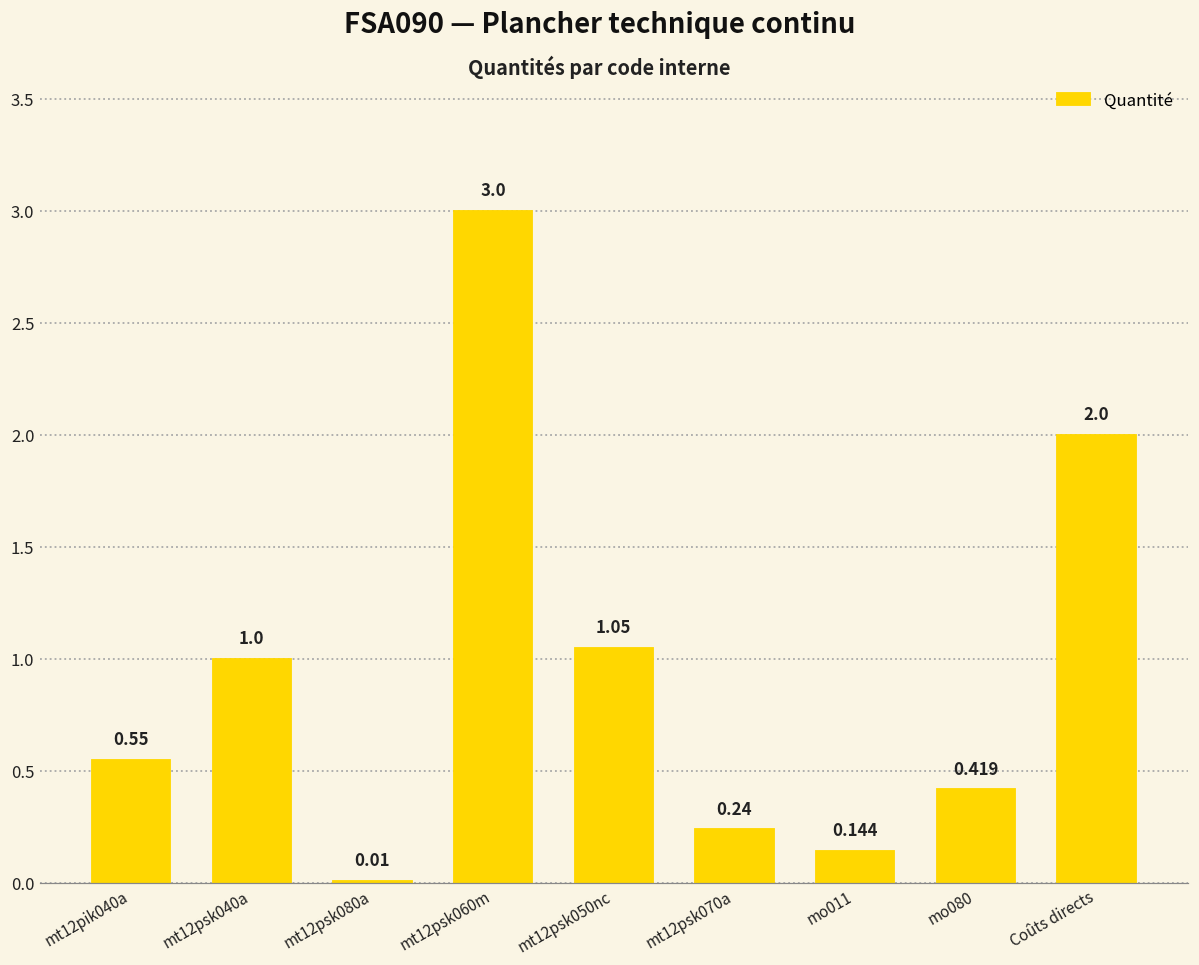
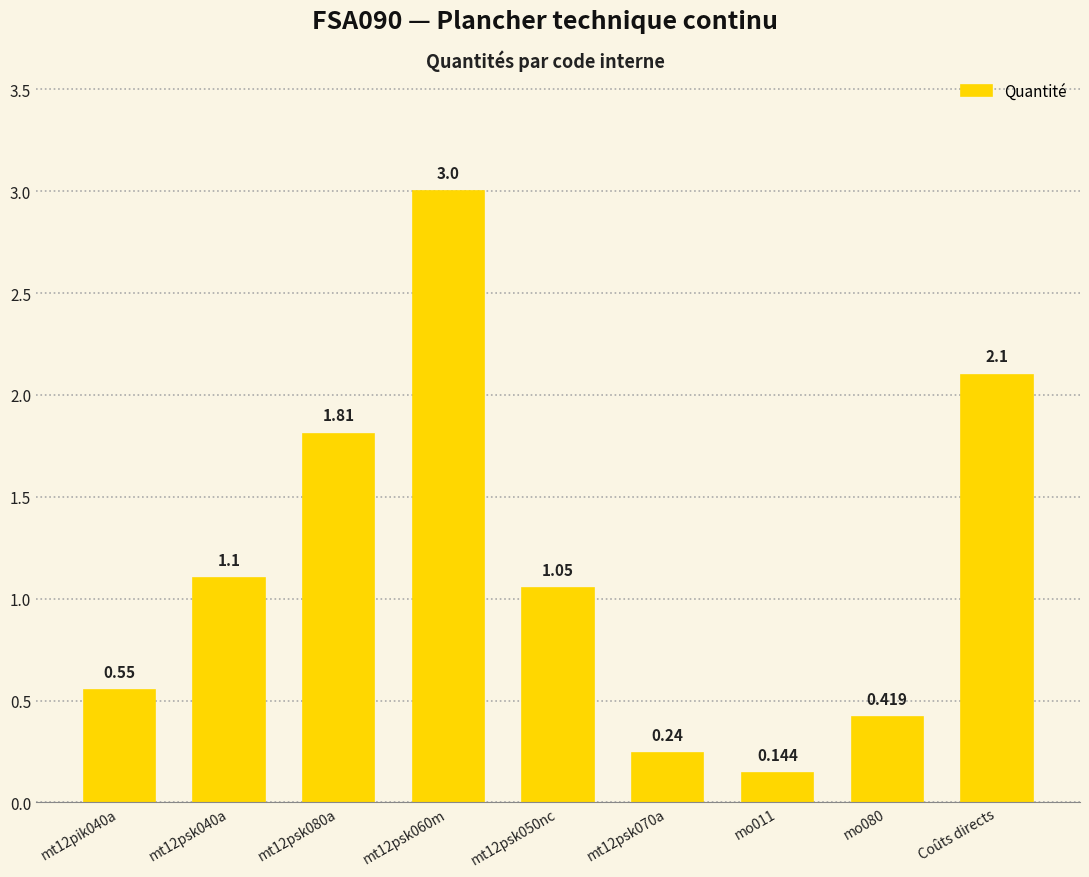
  {
    "mt12pik040a": 0.55,
-   "mt12psk040a": 1.0,
-   "mt12psk080a": 0.01,
+   "mt12psk040a": 1.1,
+   "mt12psk080a": 1.81,
    "mt12psk060m": 3.0,
    "mt12psk050nc": 1.05,
    "mt12psk070a": 0.24,
    "mo011": 0.144,
    "mo080": 0.419,
-   "Coûts directs": 2.0
+   "Coûts directs": 2.1
  }
